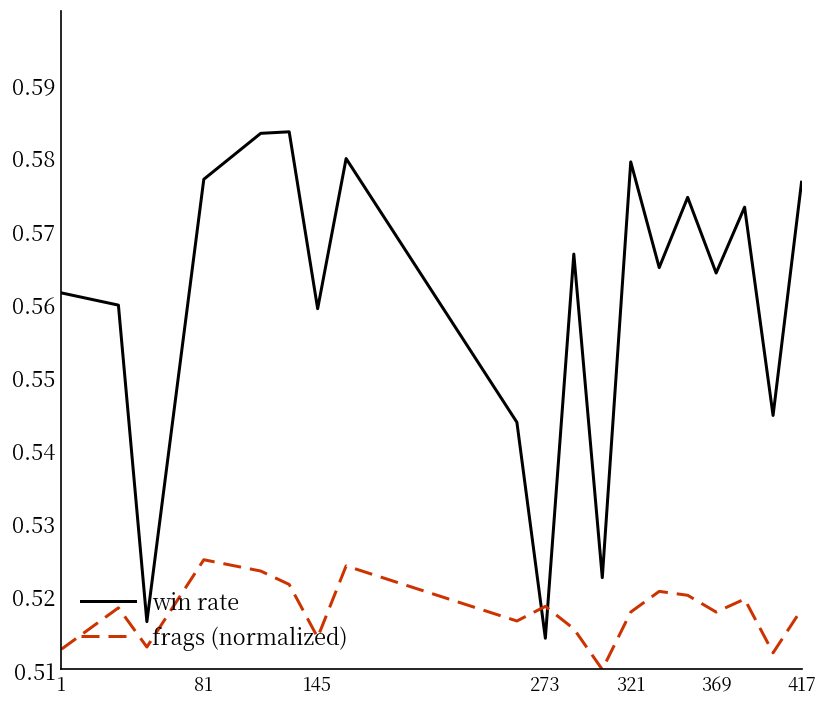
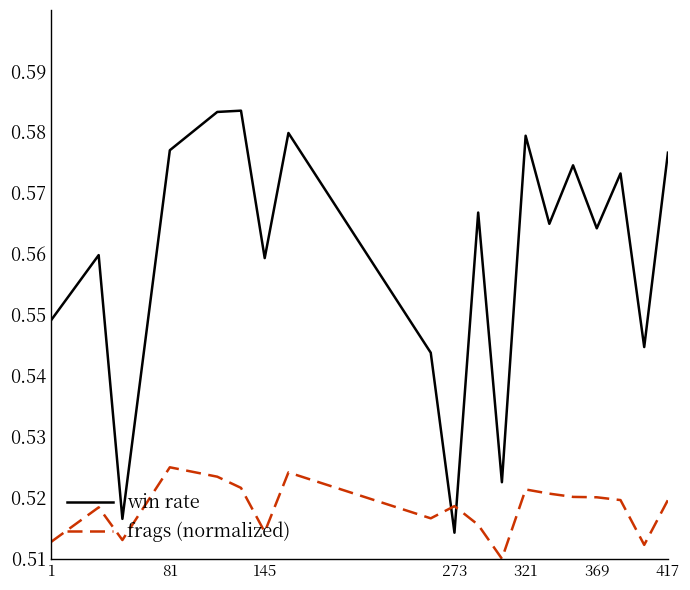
  {
    "win rate": {
-     "1": 0.561,
+     "1": 0.549,
      "81": 0.577,
      "145": 0.559,
      "273": 0.514,
      "321": 0.579,
      "369": 0.564,
      "417": 0.577
    },
    "frags (normalized)": {
      "1": 0.513,
      "81": 0.525,
      "145": 0.514,
      "273": 0.519,
-     "321": 0.518,
-     "369": 0.518,
-     "417": 0.518
+     "321": 0.521,
+     "369": 0.520,
+     "417": 0.520
    }
  }
